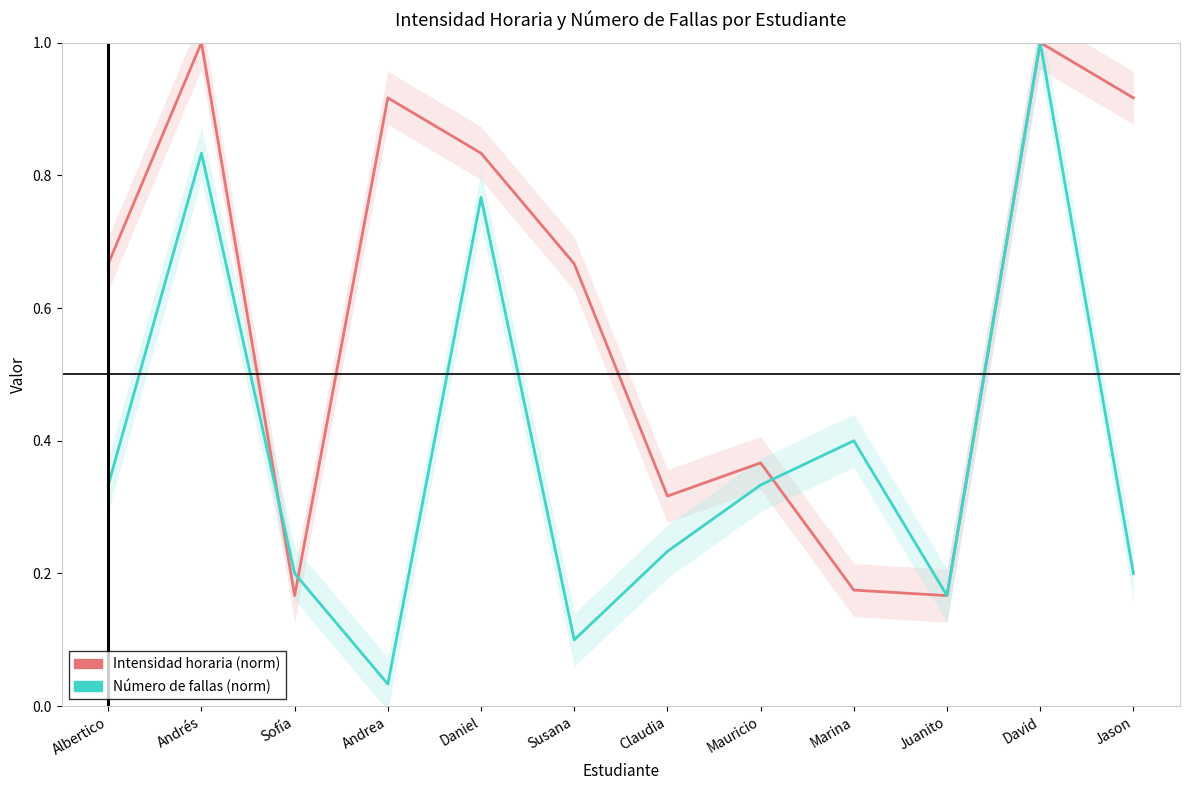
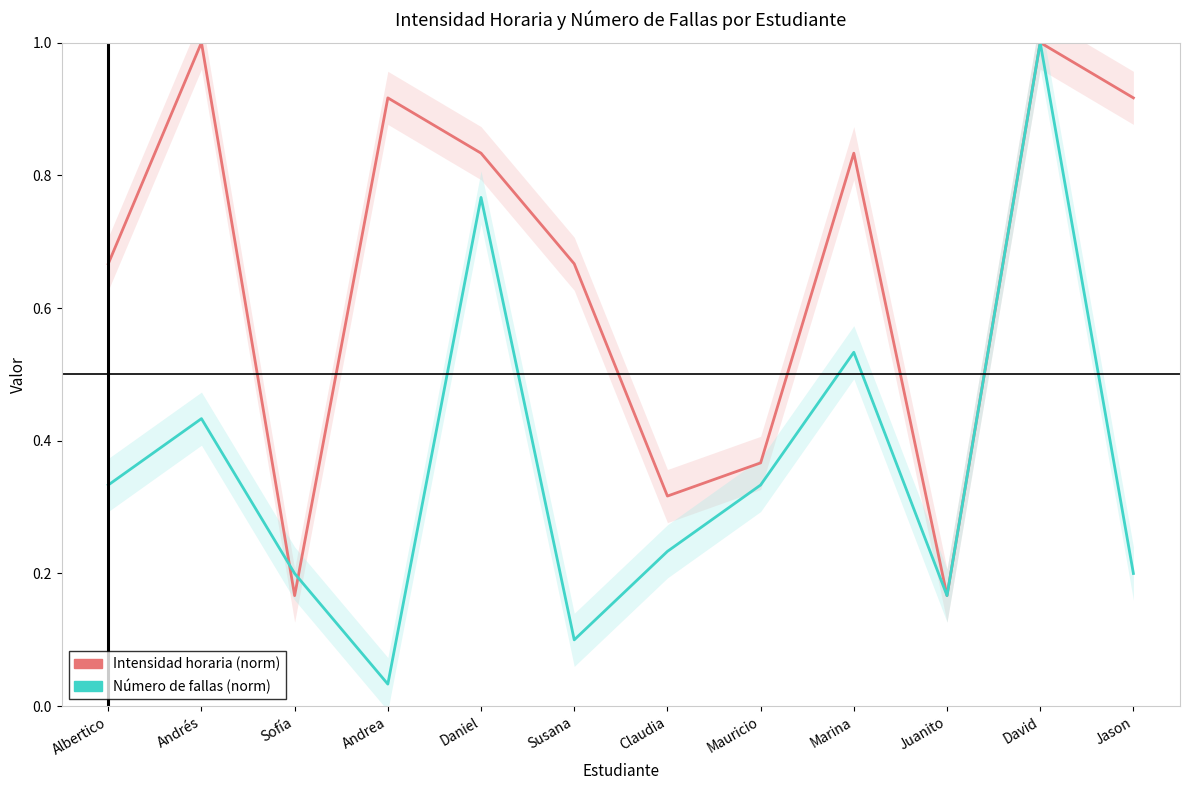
  {
    "Intensidad horaria (norm)": {
      "Albertico": 0.67,
      "Andrés": 1.00,
      "Sofía": 0.17,
      "Andrea": 0.92,
      "Daniel": 0.83,
      "Susana": 0.67,
      "Claudia": 0.32,
      "Mauricio": 0.37,
-     "Marina": 0.18,
+     "Marina": 0.83,
      "Jason": 0.92
    },
    "Número de fallas (norm)": {
      "Albertico": 0.33,
-     "Andrés": 0.83,
+     "Andrés": 0.43,
      "Sofía": 0.20,
      "Andrea": 0.03,
      "Daniel": 0.77,
      "Susana": 0.10,
      "Claudia": 0.23,
      "Mauricio": 0.33,
-     "Marina": 0.40,
+     "Marina": 0.53,
      "Jason": 0.20
    }
  }
